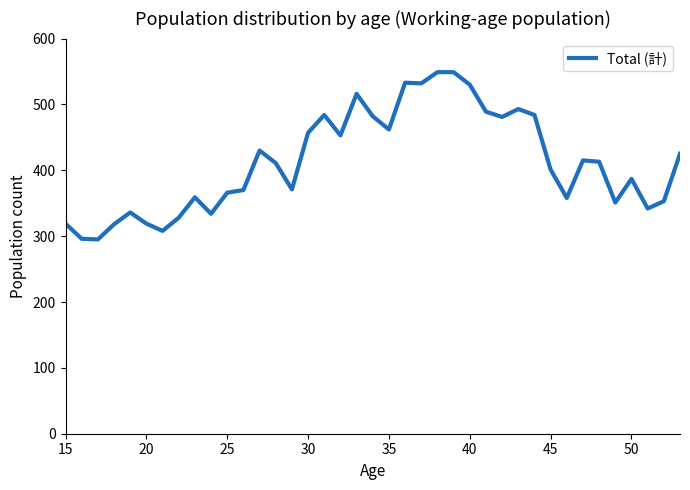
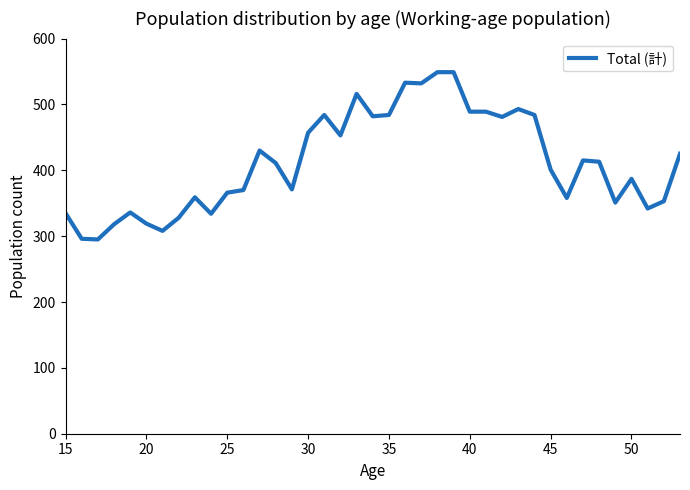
  {
-   "15": 320,
+   "15": 340,
    "20": 320,
    "25": 370,
    "30": 460,
-   "35": 460,
-   "40": 530,
+   "35": 480,
+   "40": 490,
    "45": 400,
    "50": 390
  }
